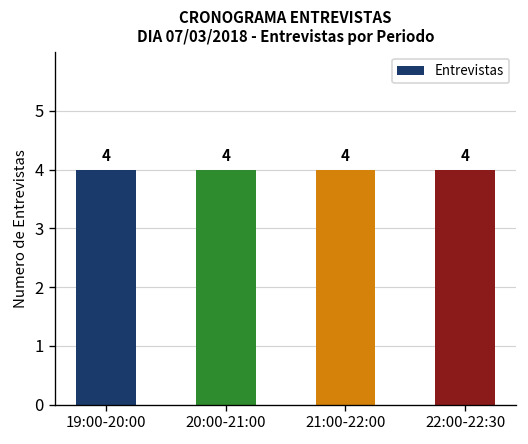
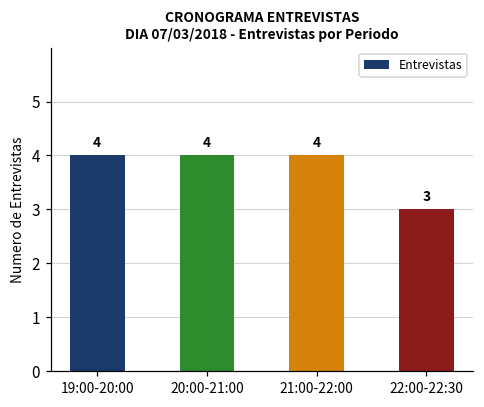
  {
    "19:00-20:00": 4,
    "20:00-21:00": 4,
    "21:00-22:00": 4,
-   "22:00-22:30": 4
+   "22:00-22:30": 3
  }
